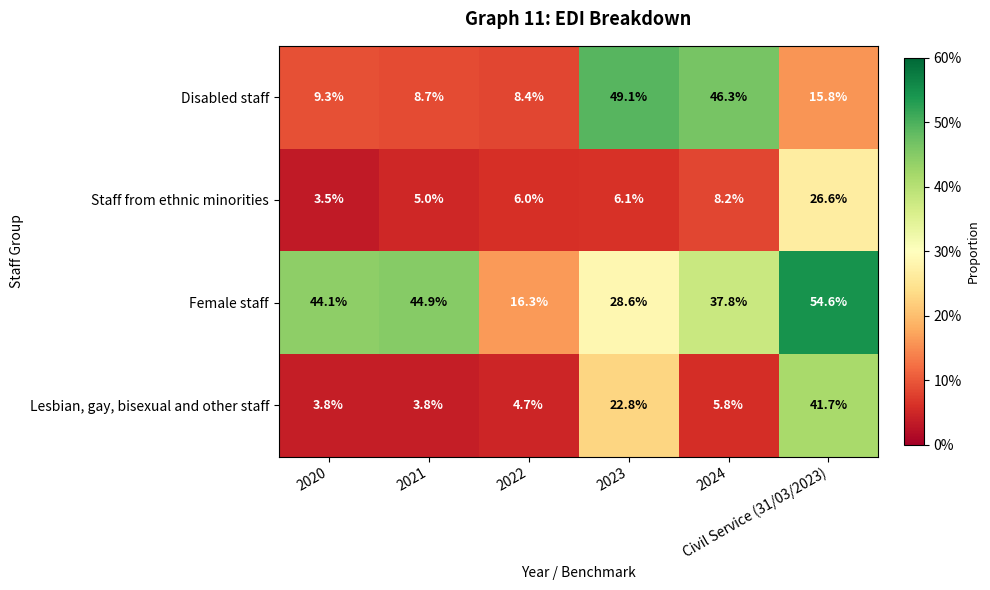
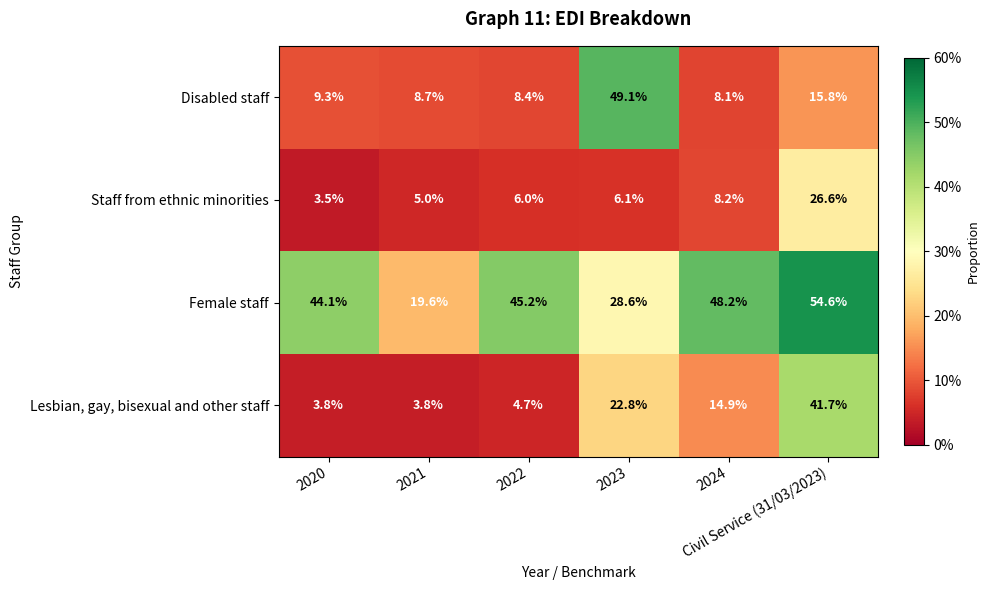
  {
    "Disabled staff": {
      "2020": "9.3%",
      "2021": "8.7%",
      "2022": "8.4%",
      "2023": "49.1%",
-     "2024": "46.3%",
+     "2024": "8.1%",
      "Civil Service (31/03/2023)": "15.8%"
    },
    "Staff from ethnic minorities": {
      "2020": "3.5%",
      "2021": "5.0%",
      "2022": "6.0%",
      "2023": "6.1%",
      "2024": "8.2%",
      "Civil Service (31/03/2023)": "26.6%"
    },
    "Female staff": {
      "2020": "44.1%",
-     "2021": "44.9%",
-     "2022": "16.3%",
+     "2021": "19.6%",
+     "2022": "45.2%",
      "2023": "28.6%",
-     "2024": "37.8%",
+     "2024": "48.2%",
      "Civil Service (31/03/2023)": "54.6%"
    },
    "Lesbian, gay, bisexual and other staff": {
      "2020": "3.8%",
      "2021": "3.8%",
      "2022": "4.7%",
      "2023": "22.8%",
-     "2024": "5.8%",
+     "2024": "14.9%",
      "Civil Service (31/03/2023)": "41.7%"
    }
  }
